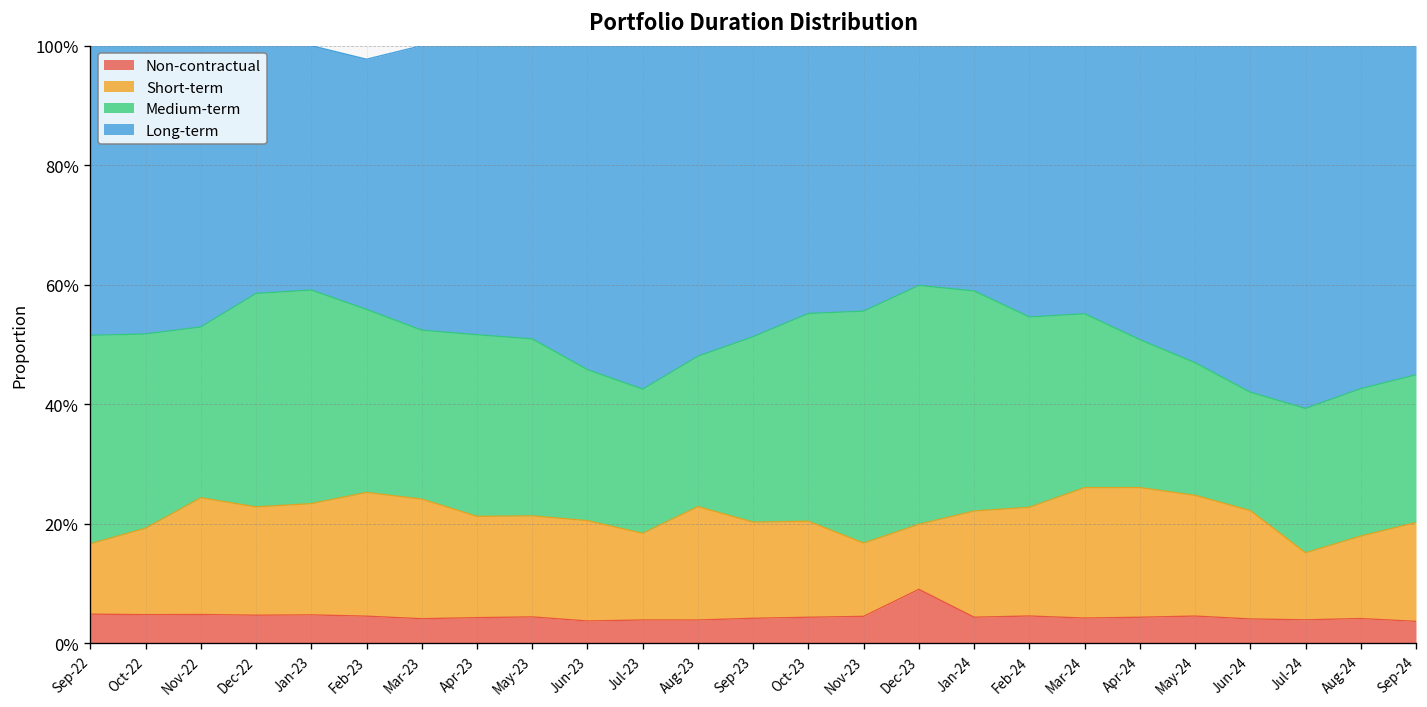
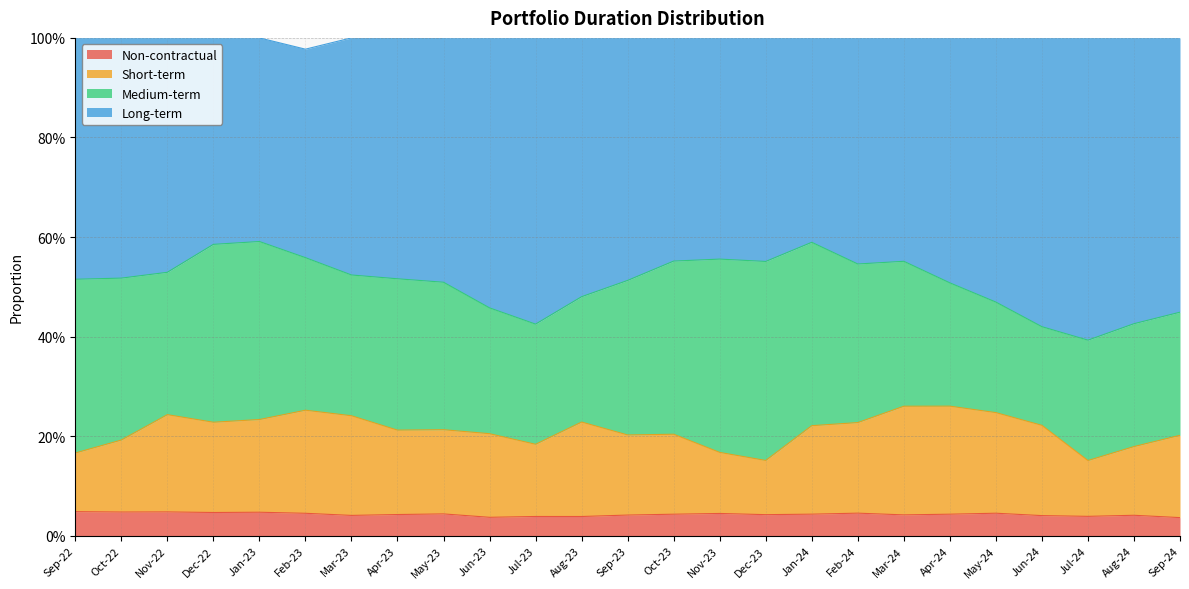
  {
    "Non-contractual": {
      "Sep-22": "5%",
      "Oct-22": "5%",
      "Nov-22": "5%",
      "Dec-22": "5%",
      "Jan-23": "5%",
      "Feb-23": "5%",
      "Mar-23": "4%",
      "Apr-23": "4%",
      "May-23": "4%",
      "Jun-23": "4%",
      "Jul-23": "4%",
      "Aug-23": "4%",
      "Sep-23": "4%",
      "Oct-23": "4%",
      "Nov-23": "4%",
-     "Dec-23": "9%",
+     "Dec-23": "4%",
      "Jan-24": "4%",
      "Feb-24": "5%",
      "Mar-24": "4%",
      "Apr-24": "4%",
      "May-24": "5%",
      "Jun-24": "4%",
      "Jul-24": "4%",
      "Aug-24": "4%",
      "Sep-24": "4%"
    },
    "Short-term": {
      "Sep-22": "12%",
      "Oct-22": "14%",
      "Nov-22": "20%",
      "Dec-22": "18%",
      "Jan-23": "19%",
      "Feb-23": "21%",
      "Mar-23": "20%",
      "Apr-23": "17%",
      "May-23": "17%",
      "Jun-23": "17%",
      "Jul-23": "15%",
      "Aug-23": "19%",
      "Sep-23": "16%",
      "Oct-23": "16%",
      "Nov-23": "12%",
      "Dec-23": "11%",
      "Jan-24": "18%",
      "Feb-24": "18%",
      "Mar-24": "22%",
      "Apr-24": "22%",
      "May-24": "20%",
      "Jun-24": "18%",
      "Jul-24": "11%",
      "Aug-24": "14%",
      "Sep-24": "17%"
    },
    "Medium-term": {
      "Sep-22": "35%",
      "Oct-22": "33%",
      "Nov-22": "29%",
      "Dec-22": "36%",
      "Jan-23": "36%",
      "Feb-23": "31%",
      "Mar-23": "28%",
      "Apr-23": "30%",
      "May-23": "30%",
      "Jun-23": "25%",
      "Jul-23": "24%",
      "Aug-23": "25%",
      "Sep-23": "31%",
      "Oct-23": "35%",
      "Nov-23": "39%",
      "Dec-23": "40%",
      "Jan-24": "37%",
      "Feb-24": "32%",
      "Mar-24": "29%",
      "Apr-24": "25%",
      "May-24": "22%",
      "Jun-24": "20%",
      "Jul-24": "24%",
      "Aug-24": "25%",
      "Sep-24": "25%"
    },
    "Long-term": {
      "Sep-22": "48%",
      "Oct-22": "48%",
      "Nov-22": "47%",
      "Dec-22": "41%",
      "Jan-23": "41%",
      "Feb-23": "42%",
      "Mar-23": "48%",
      "May-23": "49%",
      "Jun-23": "54%",
      "Jul-23": "57%",
      "Aug-23": "52%",
      "Sep-23": "49%",
      "Oct-23": "45%",
      "Nov-23": "44%",
      "Jan-24": "41%",
      "Feb-24": "45%",
      "Mar-24": "45%",
      "Apr-24": "49%",
      "May-24": "53%",
      "Jun-24": "58%",
      "Jul-24": "61%",
      "Aug-24": "57%",
      "Sep-24": "55%"
    }
  }
